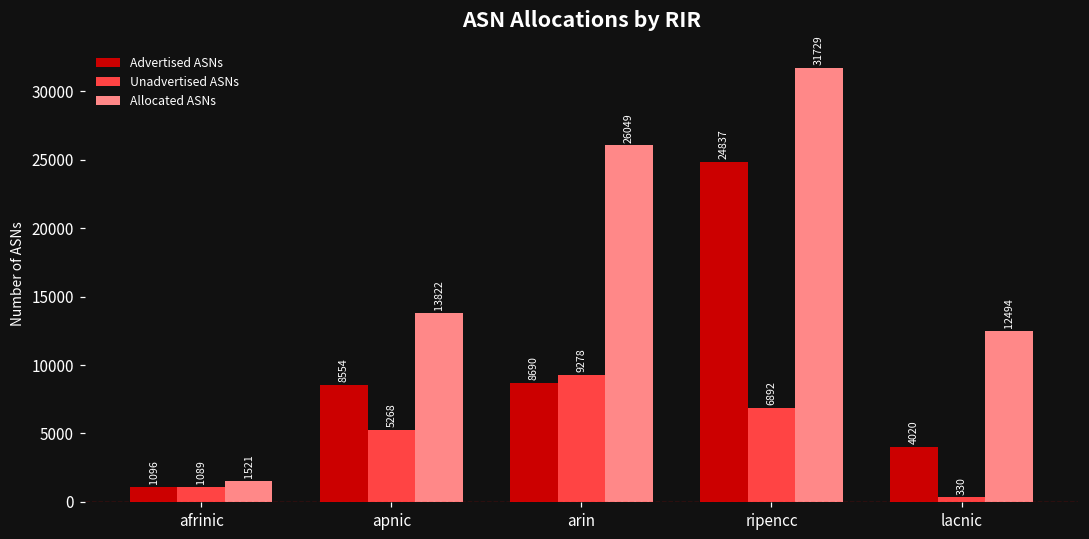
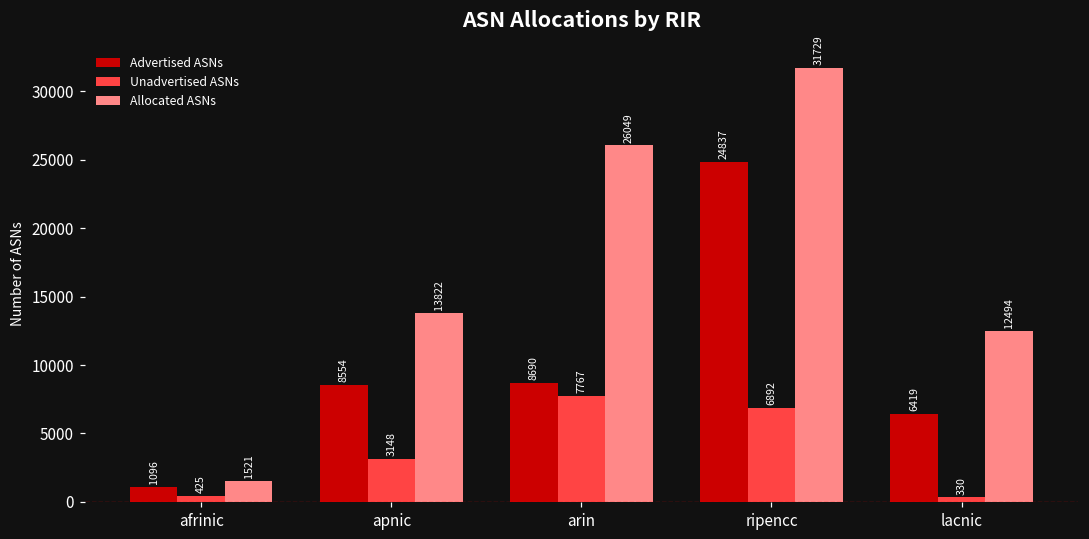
  {
    "Advertised ASNs": {
      "afrinic": 1096,
      "apnic": 8554,
      "arin": 8690,
      "ripencc": 24837,
-     "lacnic": 4020
+     "lacnic": 6419
    },
    "Unadvertised ASNs": {
-     "afrinic": 1089,
-     "apnic": 5268,
-     "arin": 9278,
+     "afrinic": 425,
+     "apnic": 3148,
+     "arin": 7767,
      "ripencc": 6892,
      "lacnic": 330
    },
    "Allocated ASNs": {
      "afrinic": 1521,
      "apnic": 13822,
      "arin": 26049,
      "ripencc": 31729,
      "lacnic": 12494
    }
  }
